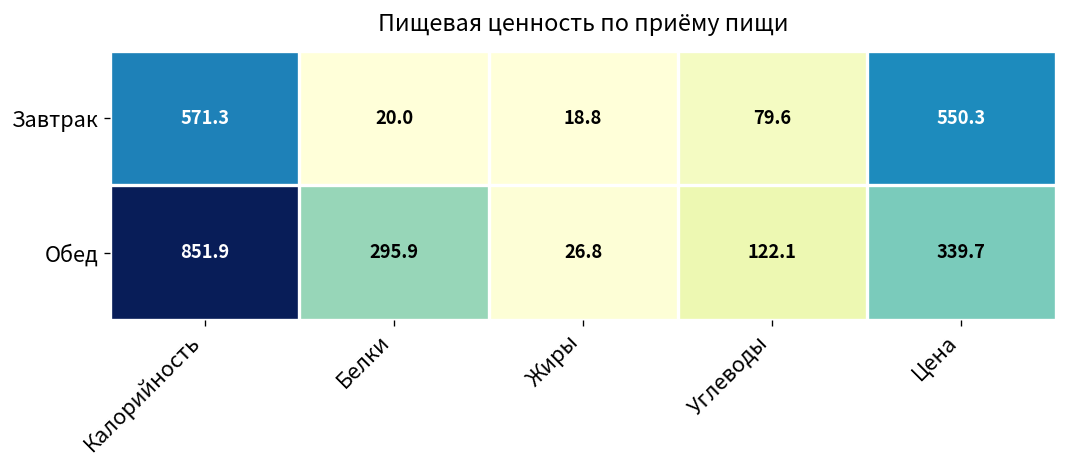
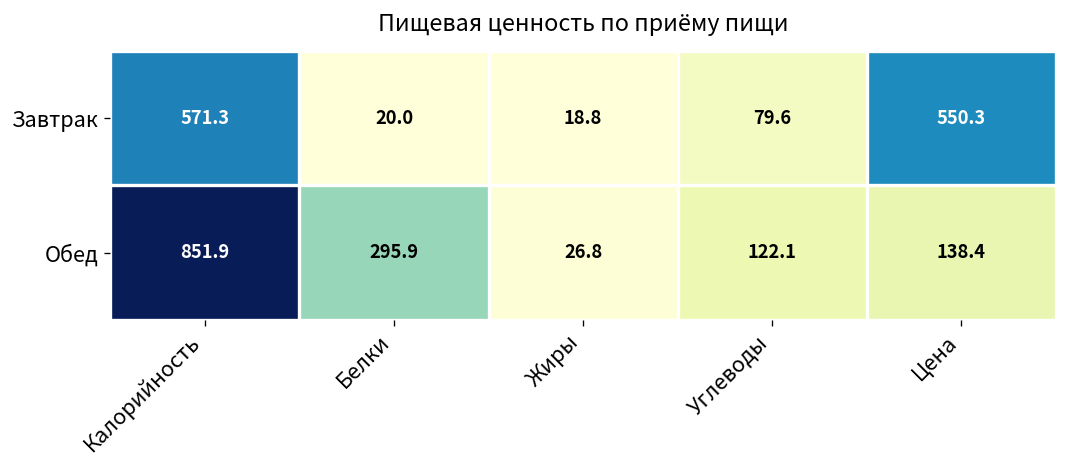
  {
    "Завтрак": {
      "Калорийность": 571.3,
      "Белки": 20.0,
      "Жиры": 18.8,
      "Углеводы": 79.6,
      "Цена": 550.3
    },
    "Обед": {
      "Калорийность": 851.9,
      "Белки": 295.9,
      "Жиры": 26.8,
      "Углеводы": 122.1,
-     "Цена": 339.7
+     "Цена": 138.4
    }
  }
